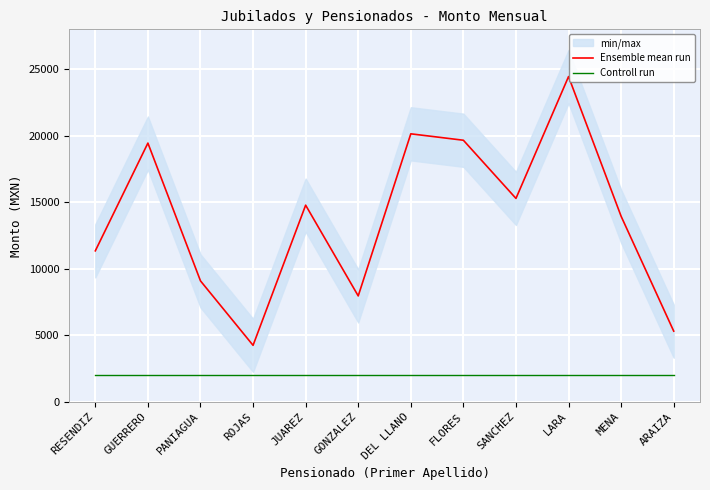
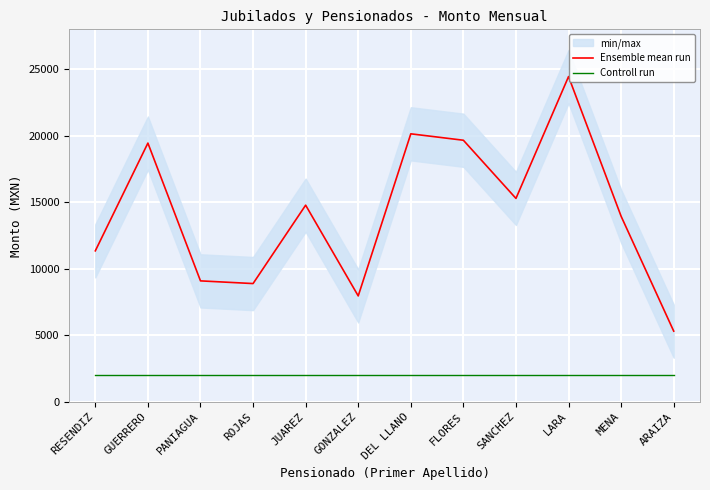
  {
    "Ensemble mean run": {
      "RESENDIZ": 11300,
      "GUERRERO": 19400,
      "PANIAGUA": 9100,
-     "ROJAS": 4200,
+     "ROJAS": 8900,
      "JUAREZ": 14800,
      "GONZALEZ": 8000,
      "DEL LLANO": 20100,
      "FLORES": 19700,
      "SANCHEZ": 15300,
      "LARA": 24400,
      "MENA": 13900,
      "ARAIZA": 5300
    },
    "Controll run": {
      "RESENDIZ": 2000,
      "GUERRERO": 2000,
      "PANIAGUA": 2000,
      "ROJAS": 2000,
      "JUAREZ": 2000,
      "GONZALEZ": 2000,
      "DEL LLANO": 2000,
      "FLORES": 2000,
      "SANCHEZ": 2000,
      "LARA": 2000,
      "MENA": 2000,
      "ARAIZA": 2000
    }
  }
